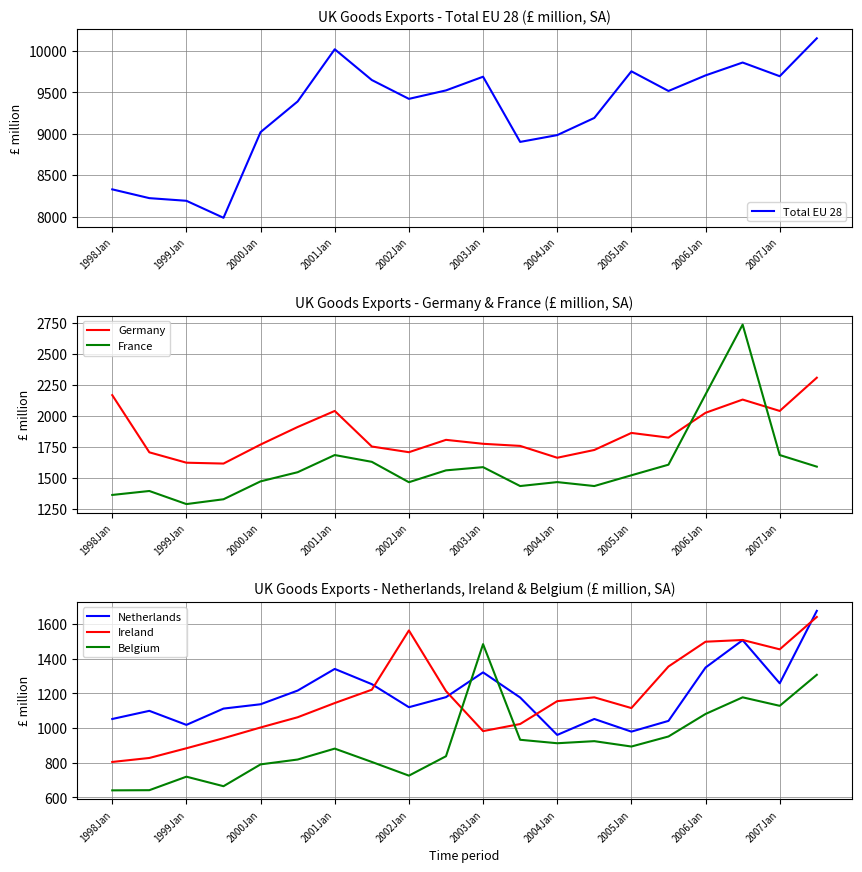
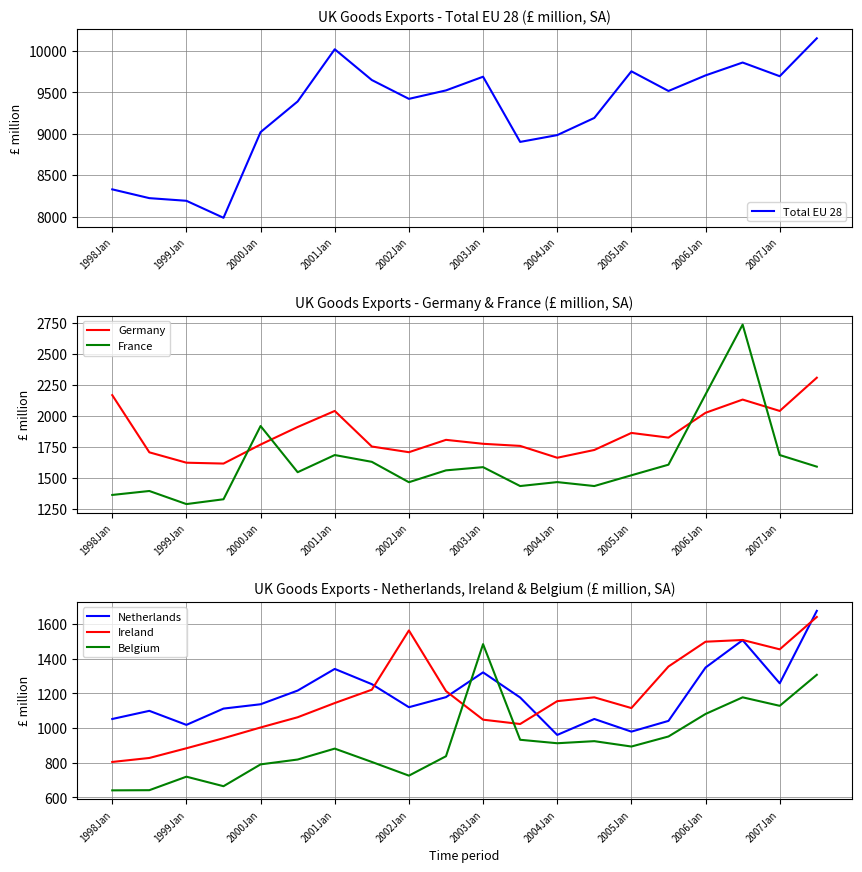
  {
    "UK Goods Exports - Total EU 28 (£ million, SA)": {
      "1998Jan": 8300,
      "1999Jan": 8200,
      "2000Jan": 9000,
      "2001Jan": 10000,
      "2002Jan": 9400,
      "2003Jan": 9700,
      "2004Jan": 9000,
      "2005Jan": 9800,
      "2006Jan": 9700,
      "2007Jan": 9700
    },
    "UK Goods Exports - Germany & France (£ million, SA)": {
      "Germany": {
        "1998Jan": 2170,
        "1999Jan": 1620,
        "2000Jan": 1770,
        "2001Jan": 2040,
        "2002Jan": 1710,
        "2003Jan": 1770,
        "2004Jan": 1660,
        "2005Jan": 1860,
        "2006Jan": 2030,
        "2007Jan": 2040
      },
      "France": {
        "1998Jan": 1360,
        "1999Jan": 1290,
-       "2000Jan": 1470,
+       "2000Jan": 1920,
        "2001Jan": 1680,
        "2002Jan": 1460,
        "2003Jan": 1590,
        "2004Jan": 1460,
        "2005Jan": 1520,
        "2006Jan": 2170,
        "2007Jan": 1680
      }
    },
    "UK Goods Exports - Netherlands, Ireland & Belgium (£ million, SA)": {
      "Netherlands": {
        "1998Jan": 1050,
        "1999Jan": 1020,
        "2000Jan": 1140,
        "2001Jan": 1340,
        "2002Jan": 1120,
        "2003Jan": 1320,
        "2004Jan": 960,
        "2005Jan": 980,
        "2006Jan": 1350,
        "2007Jan": 1260
      },
      "Ireland": {
        "1998Jan": 800,
        "1999Jan": 880,
        "2000Jan": 1000,
        "2001Jan": 1140,
        "2002Jan": 1560,
-       "2003Jan": 980,
+       "2003Jan": 1050,
        "2004Jan": 1160,
        "2005Jan": 1120,
        "2006Jan": 1500,
        "2007Jan": 1450
      },
      "Belgium": {
        "1998Jan": 640,
        "1999Jan": 720,
        "2000Jan": 790,
        "2001Jan": 880,
        "2002Jan": 730,
        "2003Jan": 1480,
        "2004Jan": 910,
        "2005Jan": 890,
        "2006Jan": 1080,
        "2007Jan": 1130
      }
    }
  }
